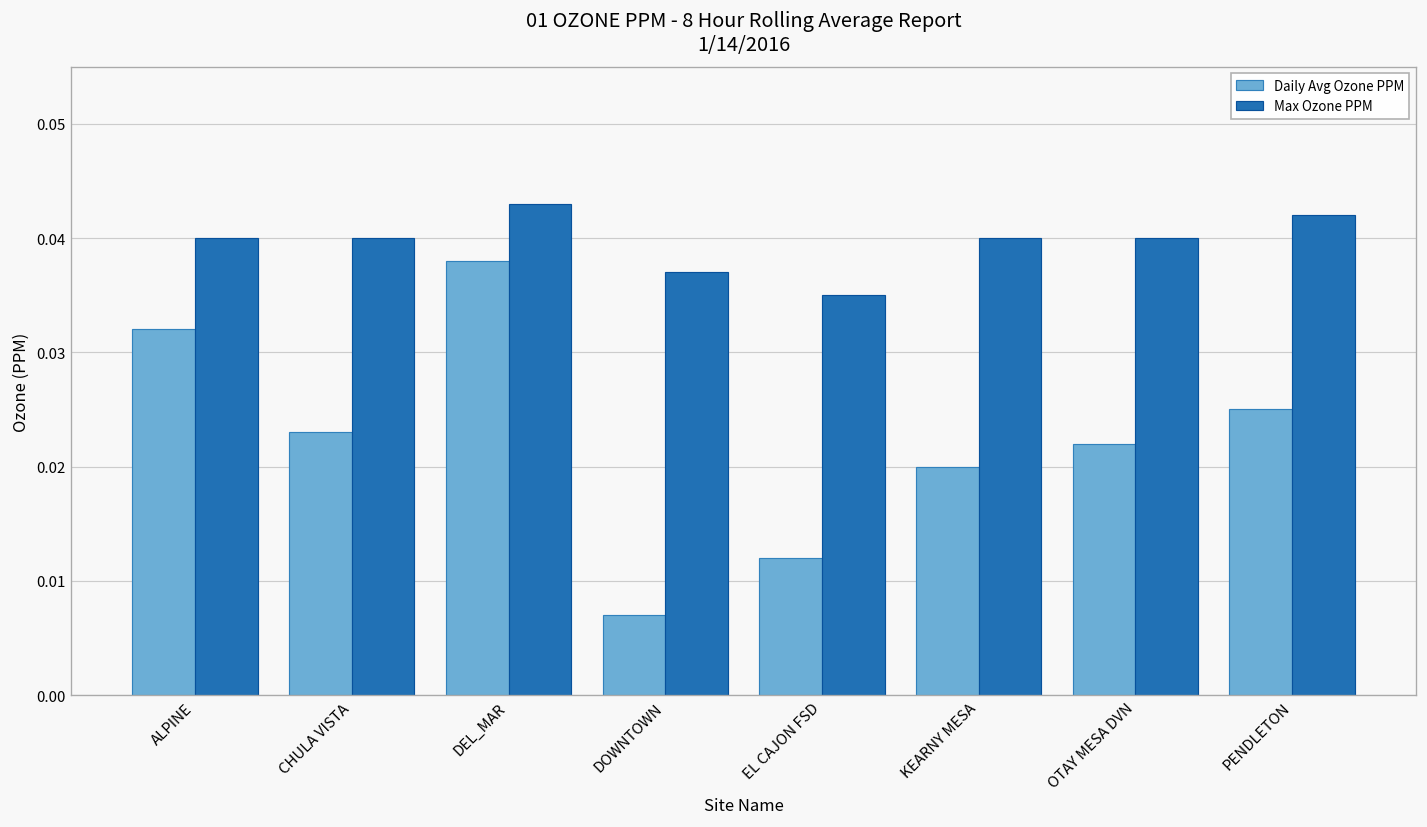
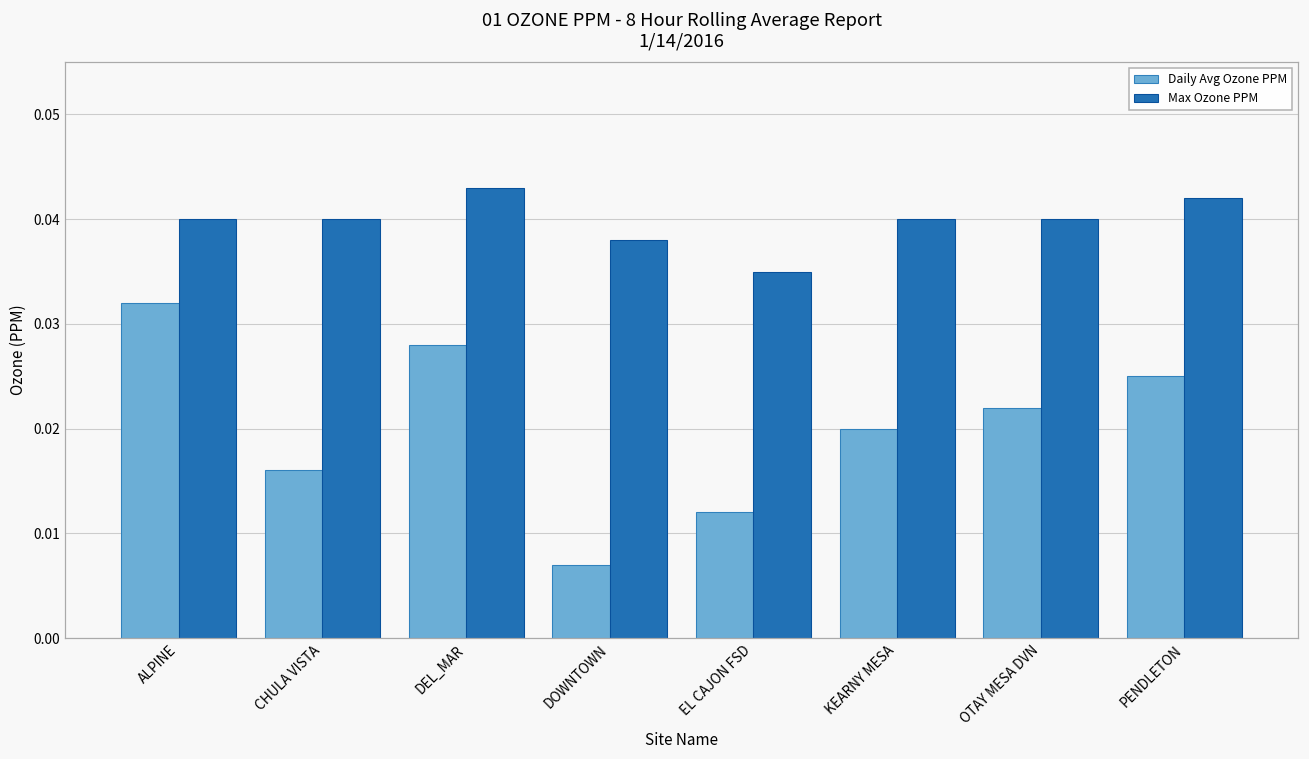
  {
    "Daily Avg Ozone PPM": {
      "ALPINE": 0.032,
-     "CHULA VISTA": 0.023,
-     "DEL_MAR": 0.038,
+     "CHULA VISTA": 0.016,
+     "DEL_MAR": 0.028,
      "DOWNTOWN": 0.007,
      "EL CAJON FSD": 0.012,
      "KEARNY MESA": 0.020,
      "OTAY MESA DVN": 0.022,
      "PENDLETON": 0.025
    },
    "Max Ozone PPM": {
      "ALPINE": 0.040,
      "CHULA VISTA": 0.040,
      "DEL_MAR": 0.043,
-     "DOWNTOWN": 0.037,
+     "DOWNTOWN": 0.038,
      "EL CAJON FSD": 0.035,
      "KEARNY MESA": 0.040,
      "OTAY MESA DVN": 0.040,
      "PENDLETON": 0.042
    }
  }
